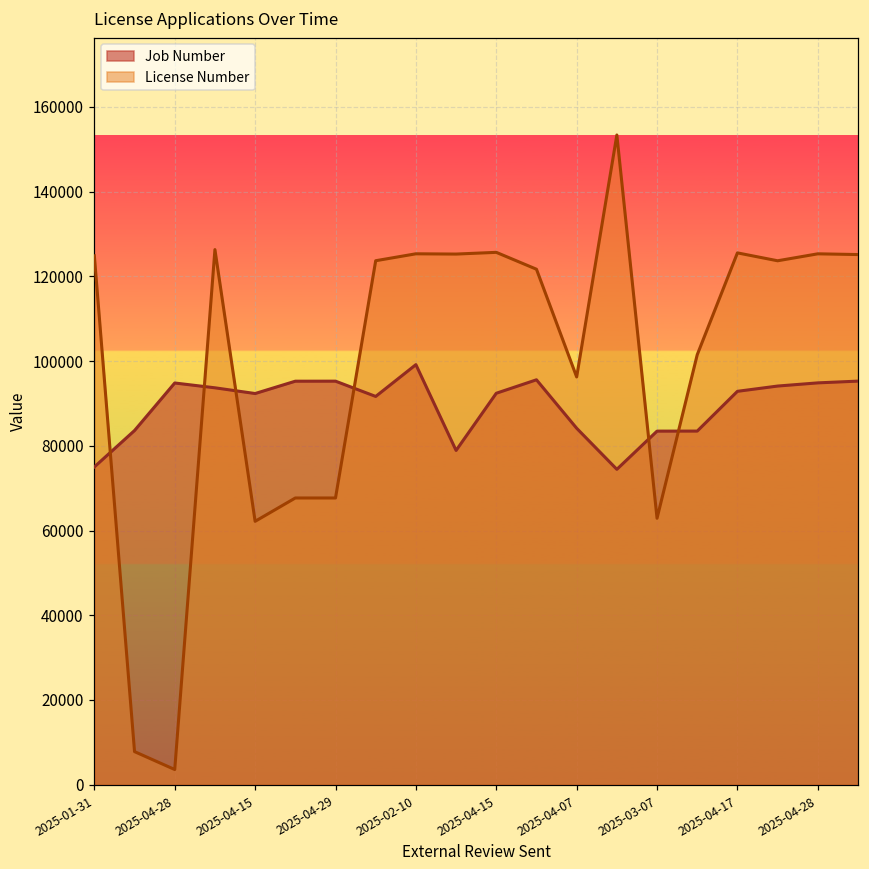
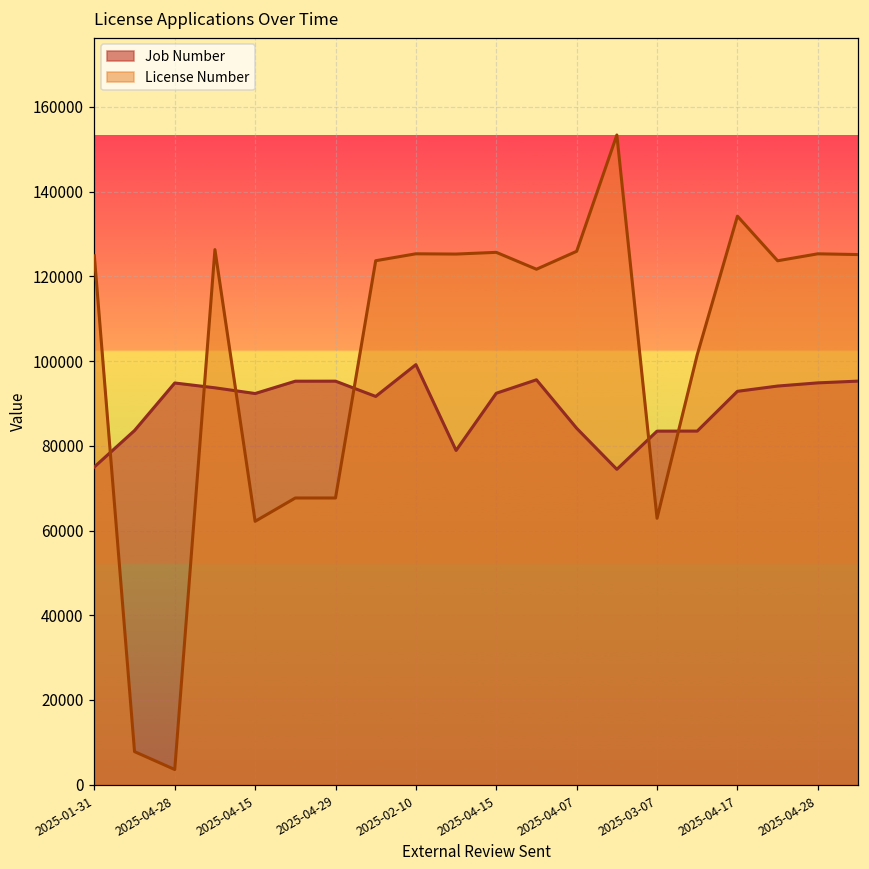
  {
    "Job Number": {
      "2025-01-31": 75000,
      "2025-02-10": 99000,
      "2025-04-07": 84000,
      "2025-04-17": 93000
    },
    "License Number": {
      "2025-01-31": 125000,
      "2025-02-10": 125000,
-     "2025-04-07": 96000,
-     "2025-04-17": 126000
+     "2025-04-07": 126000,
+     "2025-04-17": 134000
    }
  }
